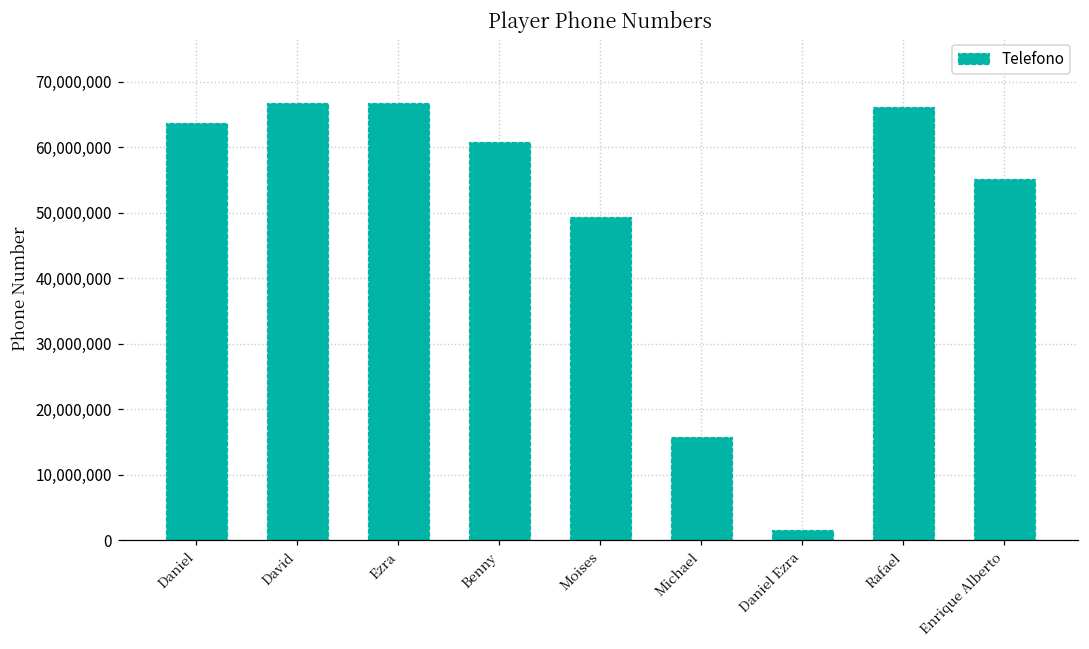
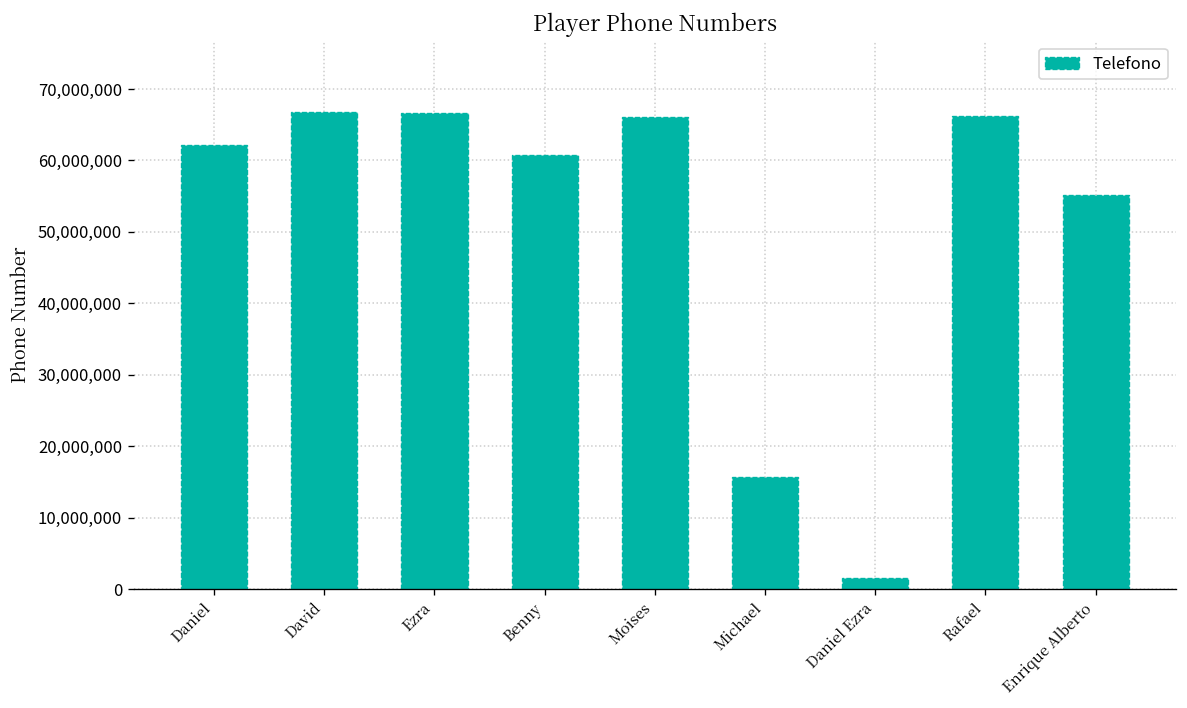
  {
-   "Daniel": "64,000,000",
+   "Daniel": "62,000,000",
    "David": "67,000,000",
    "Ezra": "67,000,000",
    "Benny": "61,000,000",
-   "Moises": "49,000,000",
+   "Moises": "66,000,000",
    "Michael": "16,000,000",
    "Daniel Ezra": "2,000,000",
    "Rafael": "66,000,000",
    "Enrique Alberto": "55,000,000"
  }
